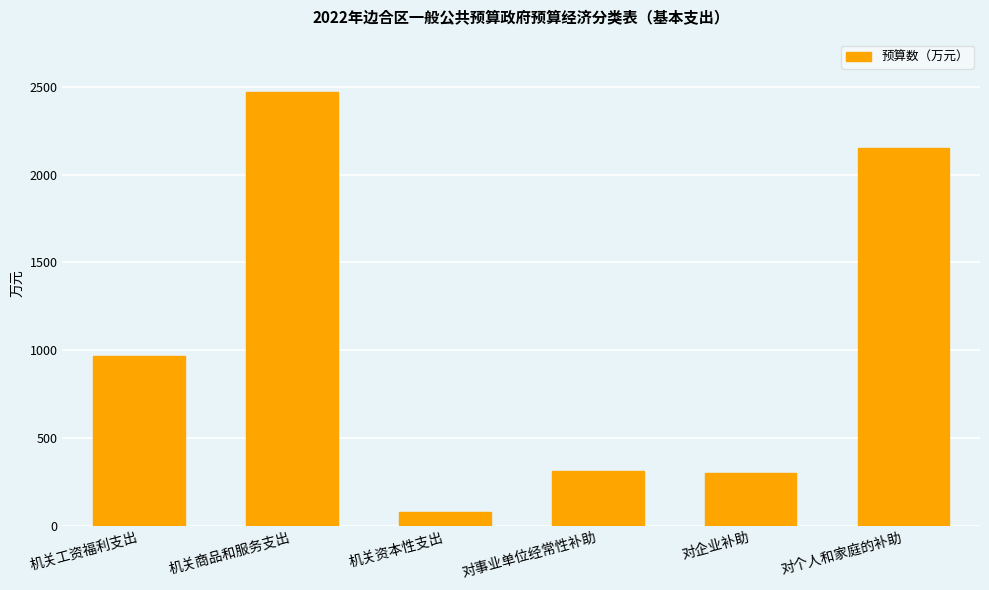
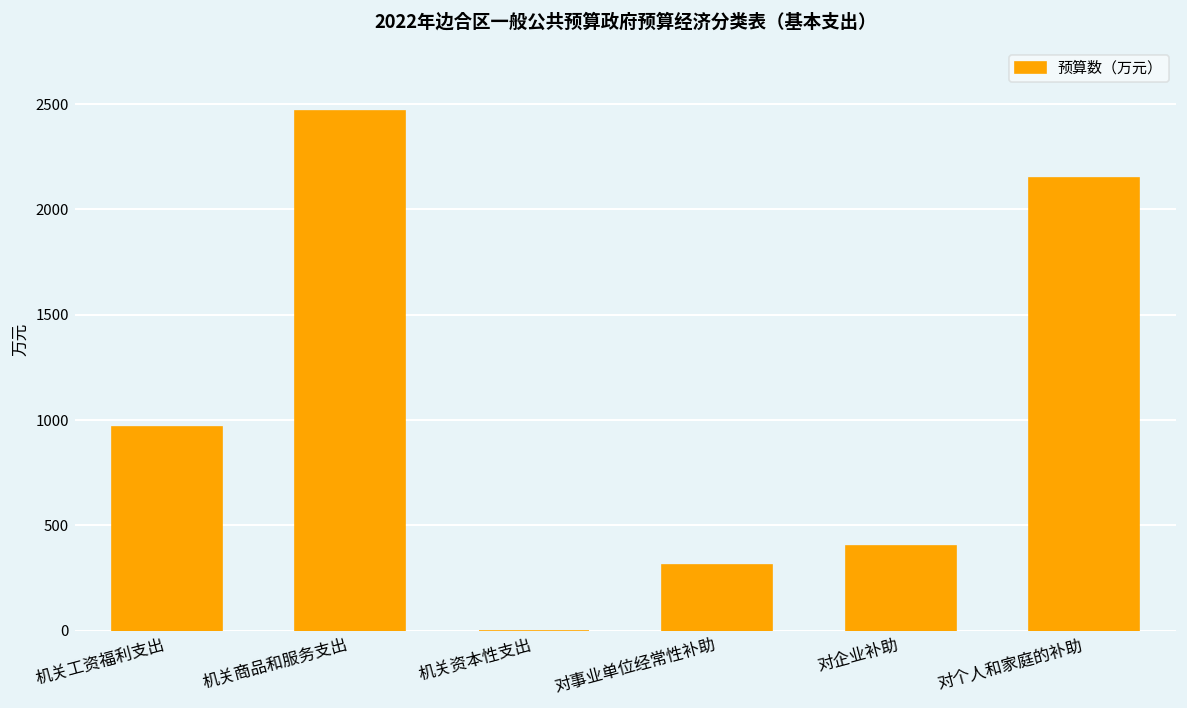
  {
    "机关工资福利支出": 970,
    "机关商品和服务支出": 2470,
-   "机关资本性支出": 80,
+   "机关资本性支出": 0,
    "对事业单位经常性补助": 310,
-   "对企业补助": 300,
+   "对企业补助": 410,
    "对个人和家庭的补助": 2150
  }
